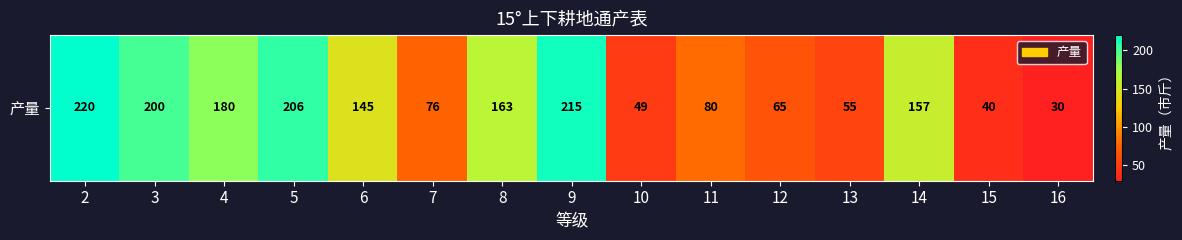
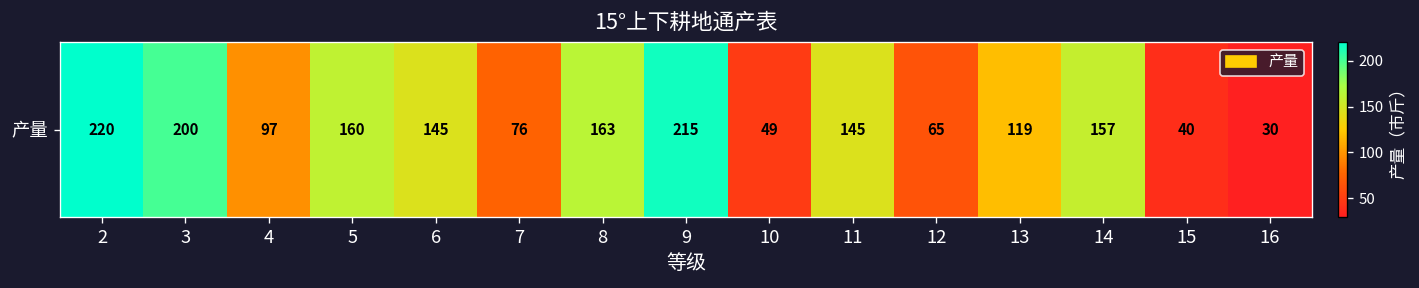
  {
    "产量": {
      "2": 220,
      "3": 200,
-     "4": 180,
-     "5": 206,
+     "4": 97,
+     "5": 160,
      "6": 145,
      "7": 76,
      "8": 163,
      "9": 215,
      "10": 49,
-     "11": 80,
+     "11": 145,
      "12": 65,
-     "13": 55,
+     "13": 119,
      "14": 157,
      "15": 40,
      "16": 30
    }
  }
